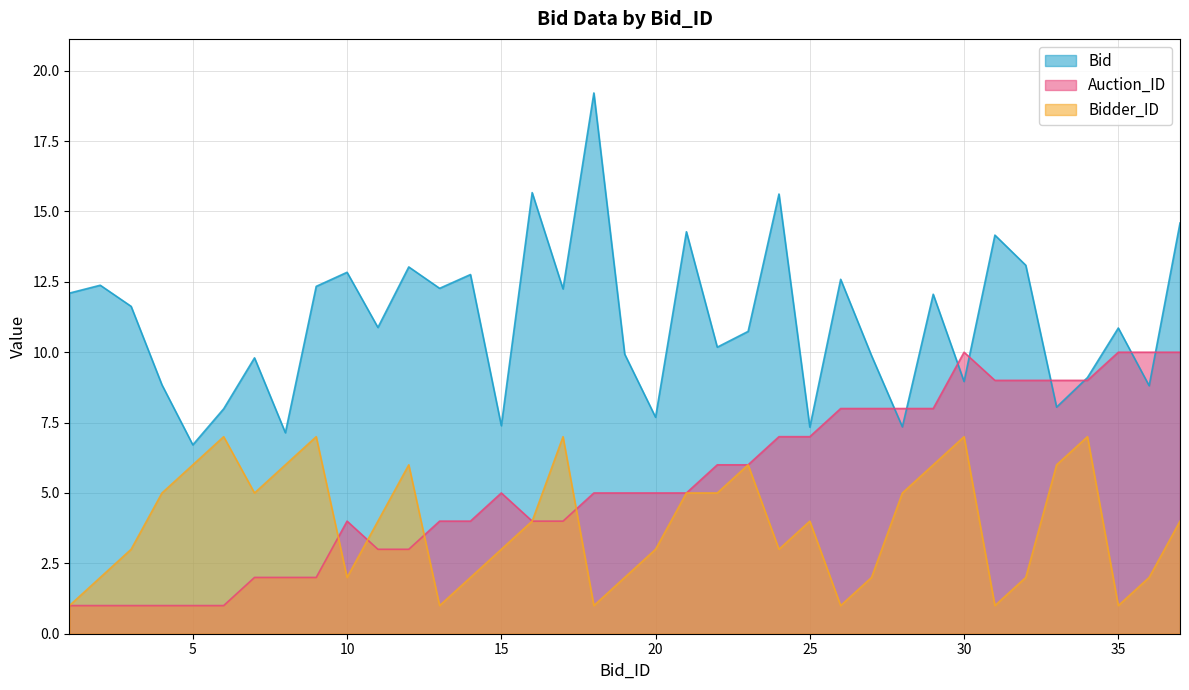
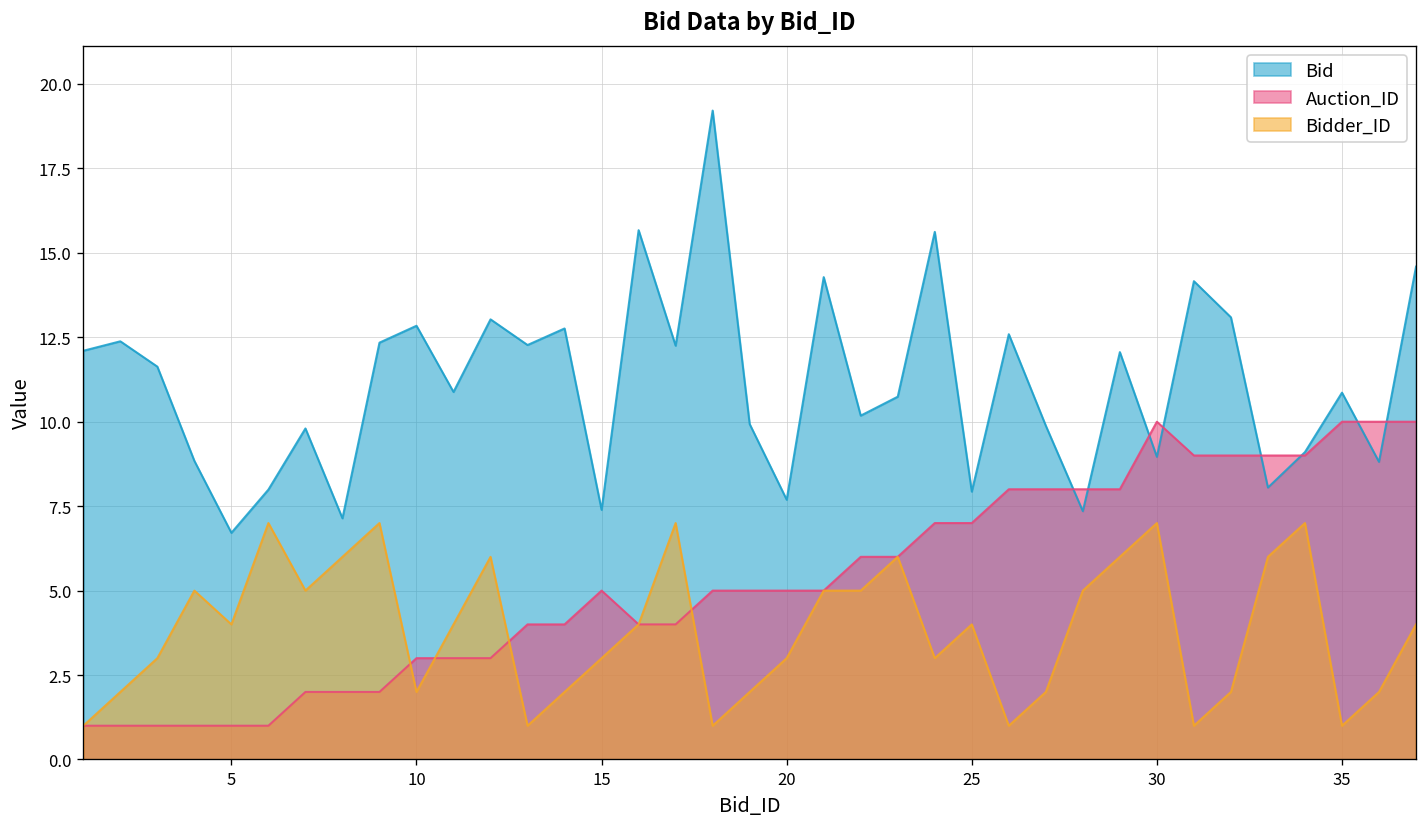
  {
    "Bid": {
      "5": 6.7,
      "10": 12.8,
      "15": 7.4,
      "20": 7.7,
-     "25": 7.3,
+     "25": 7.9,
      "30": 9.0,
      "35": 10.9
    },
    "Auction_ID": {
      "5": 1,
-     "10": 4,
+     "10": 3,
      "15": 5,
      "20": 5,
      "25": 7,
      "30": 10,
      "35": 10
    },
    "Bidder_ID": {
-     "5": 6,
+     "5": 4,
      "10": 2,
      "15": 3,
      "20": 3,
      "25": 4,
      "30": 7,
      "35": 1
    }
  }
